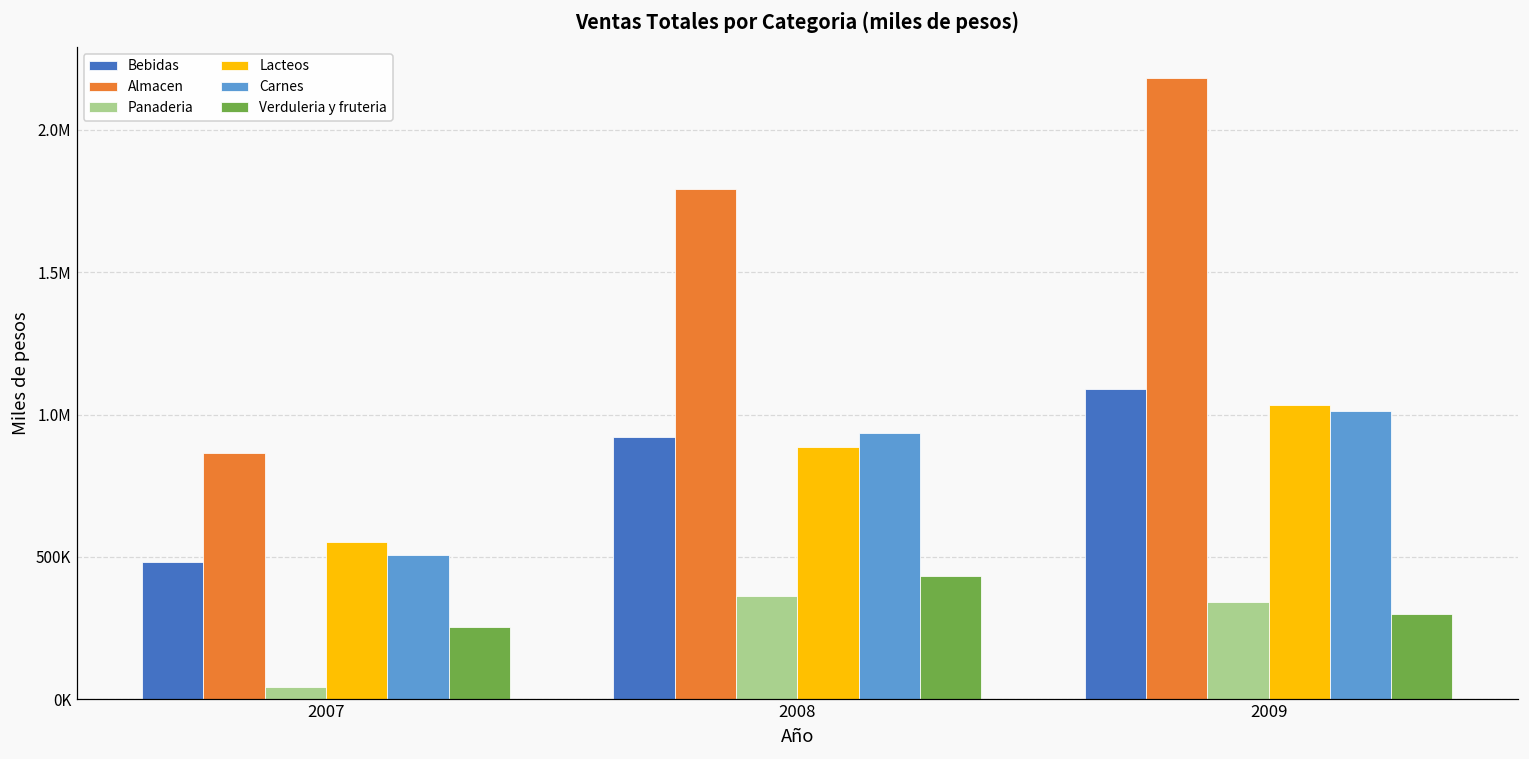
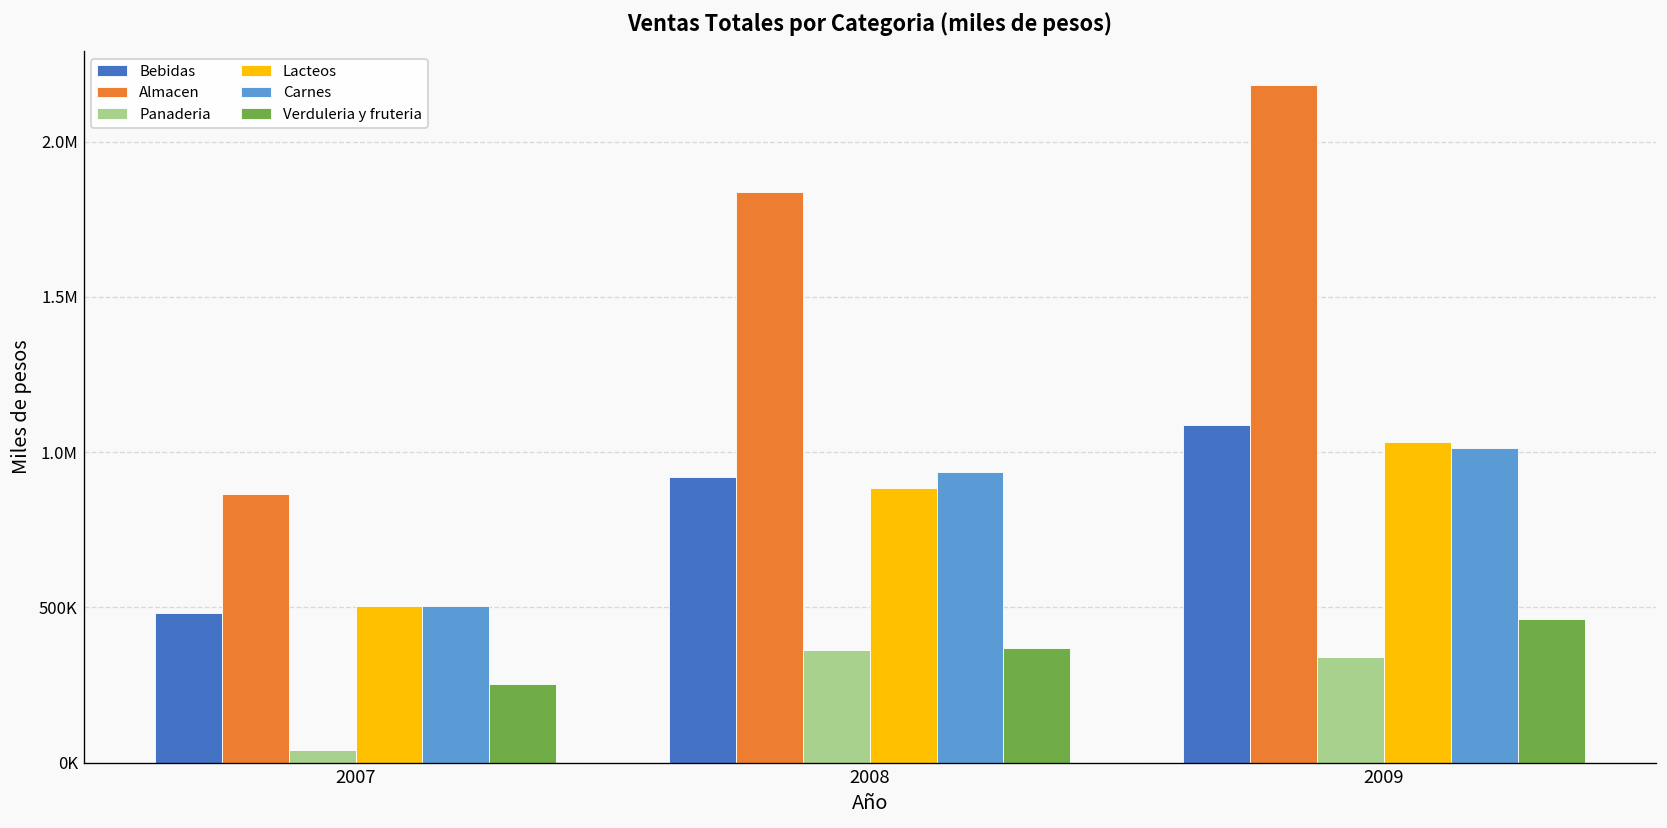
  {
    "Almacen": {
      "2007": 870000,
-     "2008": 1790000,
+     "2008": 1840000,
      "2009": 2180000
    },
    "Panaderia": {
      "2007": 40000,
      "2008": 360000,
      "2009": 340000
    },
    "Lacteos": {
-     "2007": 550000,
+     "2007": 510000,
      "2008": 890000,
      "2009": 1030000
    },
    "Verduleria y fruteria": {
      "2007": 250000,
-     "2008": 430000,
-     "2009": 300000
+     "2008": 370000,
+     "2009": 460000
    }
  }
